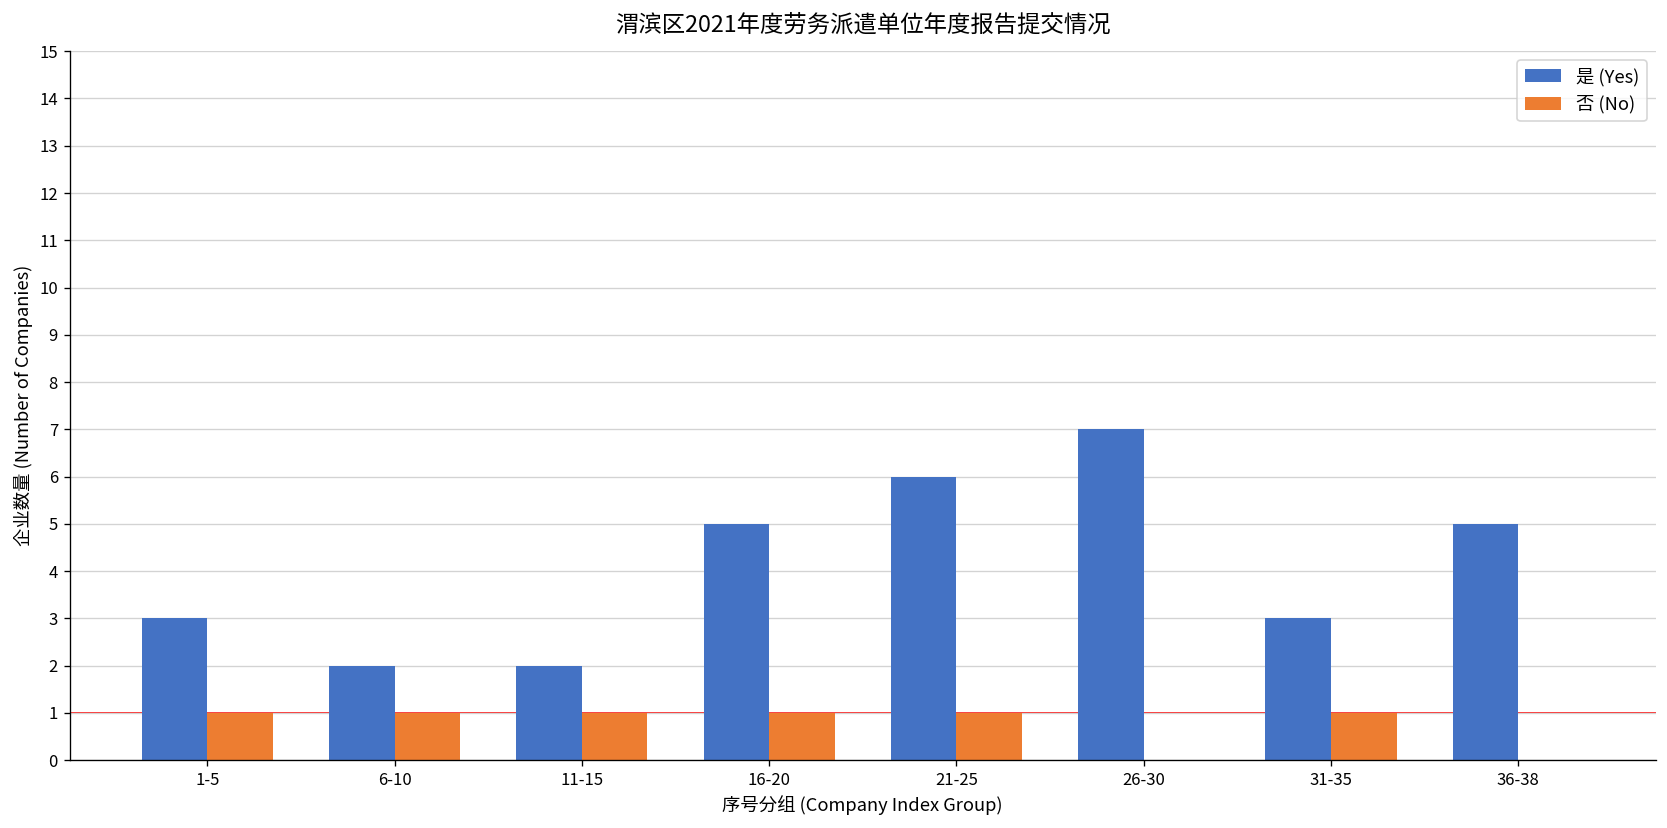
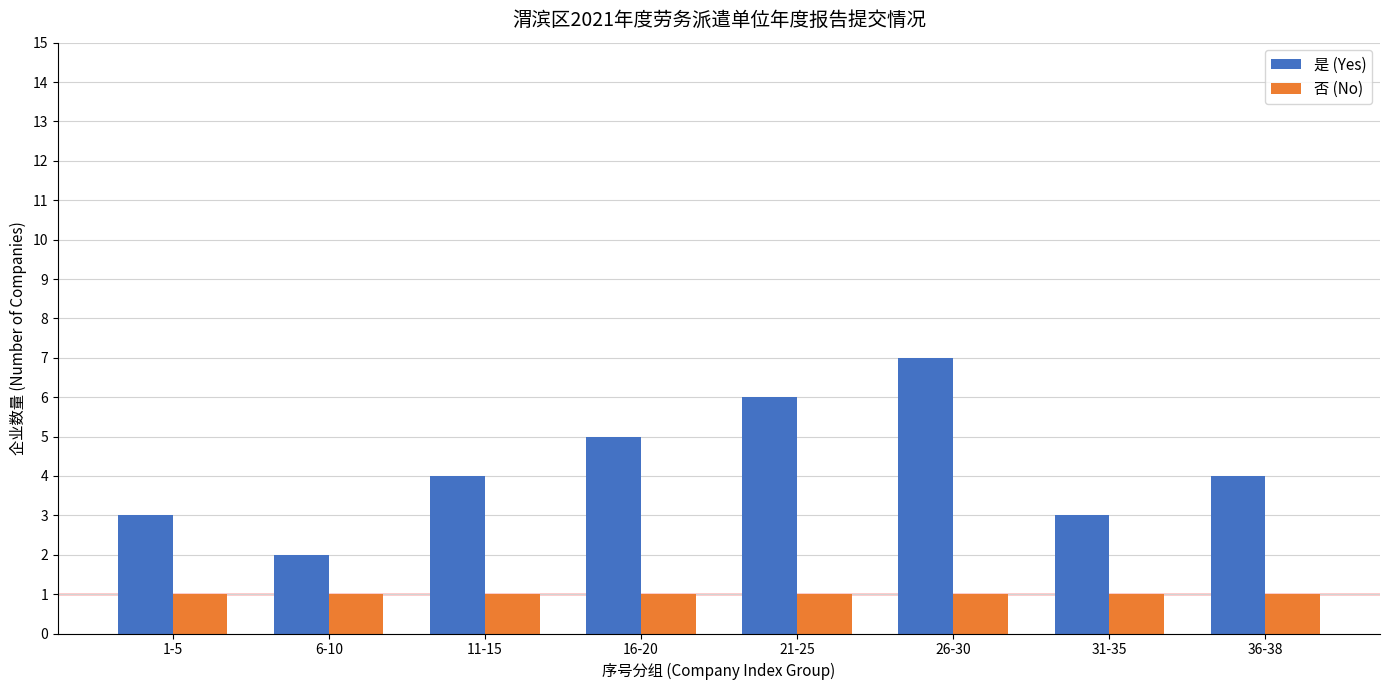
  {
    "是 (Yes)": {
      "1-5": 3,
      "6-10": 2,
-     "11-15": 2,
+     "11-15": 4,
      "16-20": 5,
      "21-25": 6,
      "26-30": 7,
      "31-35": 3,
-     "36-38": 5
+     "36-38": 4
    },
    "否 (No)": {
      "1-5": 1,
      "6-10": 1,
      "11-15": 1,
      "16-20": 1,
      "21-25": 1,
-     "26-30": 0,
+     "26-30": 1,
      "31-35": 1,
-     "36-38": 0
+     "36-38": 1
    }
  }
